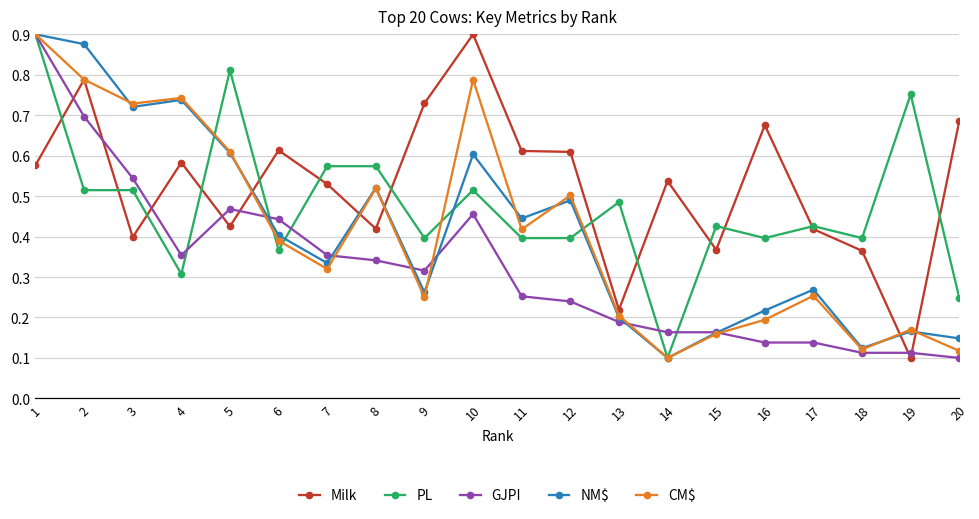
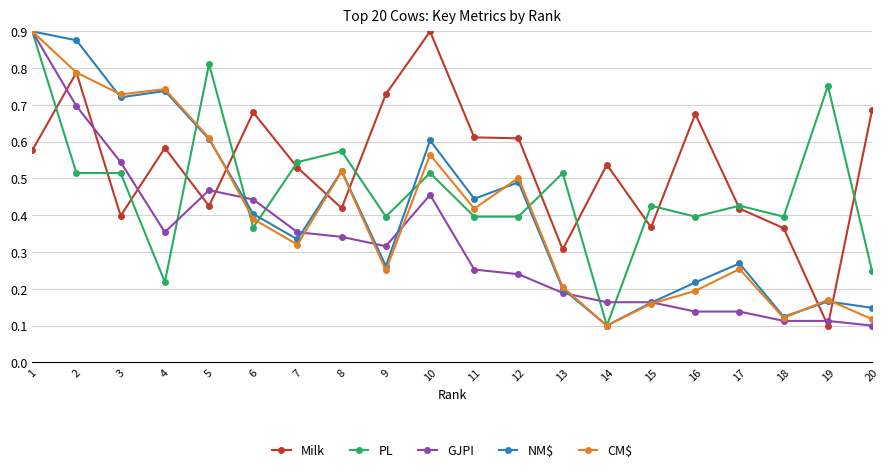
  {
    "Milk": {
      "1": 0.58,
      "3": 0.40,
      "4": 0.58,
      "5": 0.43,
-     "6": 0.61,
+     "6": 0.68,
      "7": 0.53,
      "8": 0.42,
      "9": 0.73,
      "10": 0.90,
      "11": 0.61,
      "12": 0.61,
-     "13": 0.22,
+     "13": 0.31,
      "14": 0.54,
      "15": 0.37,
      "16": 0.68,
      "17": 0.42,
      "18": 0.36,
      "19": 0.10,
      "20": 0.69
    },
    "PL": {
      "2": 0.51,
      "3": 0.51,
-     "4": 0.31,
+     "4": 0.22,
      "5": 0.81,
      "6": 0.37,
-     "7": 0.57,
+     "7": 0.54,
      "8": 0.57,
      "9": 0.40,
      "10": 0.51,
      "11": 0.40,
      "12": 0.40,
-     "13": 0.49,
+     "13": 0.51,
      "15": 0.43,
      "16": 0.40,
      "17": 0.43,
      "18": 0.40,
      "19": 0.75,
      "20": 0.25
    },
    "GJPI": {
      "2": 0.70,
      "3": 0.54,
      "4": 0.35,
      "5": 0.47,
      "6": 0.44,
      "7": 0.35,
      "8": 0.34,
      "9": 0.32,
      "10": 0.46,
      "11": 0.25,
      "12": 0.24,
      "13": 0.19,
      "14": 0.16,
      "16": 0.14,
      "17": 0.14,
      "18": 0.11,
      "19": 0.11,
      "20": 0.10
    },
    "NM$": {
      "2": 0.88,
      "3": 0.72,
      "6": 0.40,
      "7": 0.33,
      "9": 0.26,
      "10": 0.60,
      "11": 0.44,
      "12": 0.49,
      "16": 0.22,
      "17": 0.27,
      "20": 0.15
    },
    "CM$": {
      "3": 0.73,
      "6": 0.39,
      "7": 0.32,
      "9": 0.25,
-     "10": 0.79,
+     "10": 0.56,
      "11": 0.42,
      "12": 0.50,
      "16": 0.19,
      "17": 0.25,
      "20": 0.12
    }
  }
